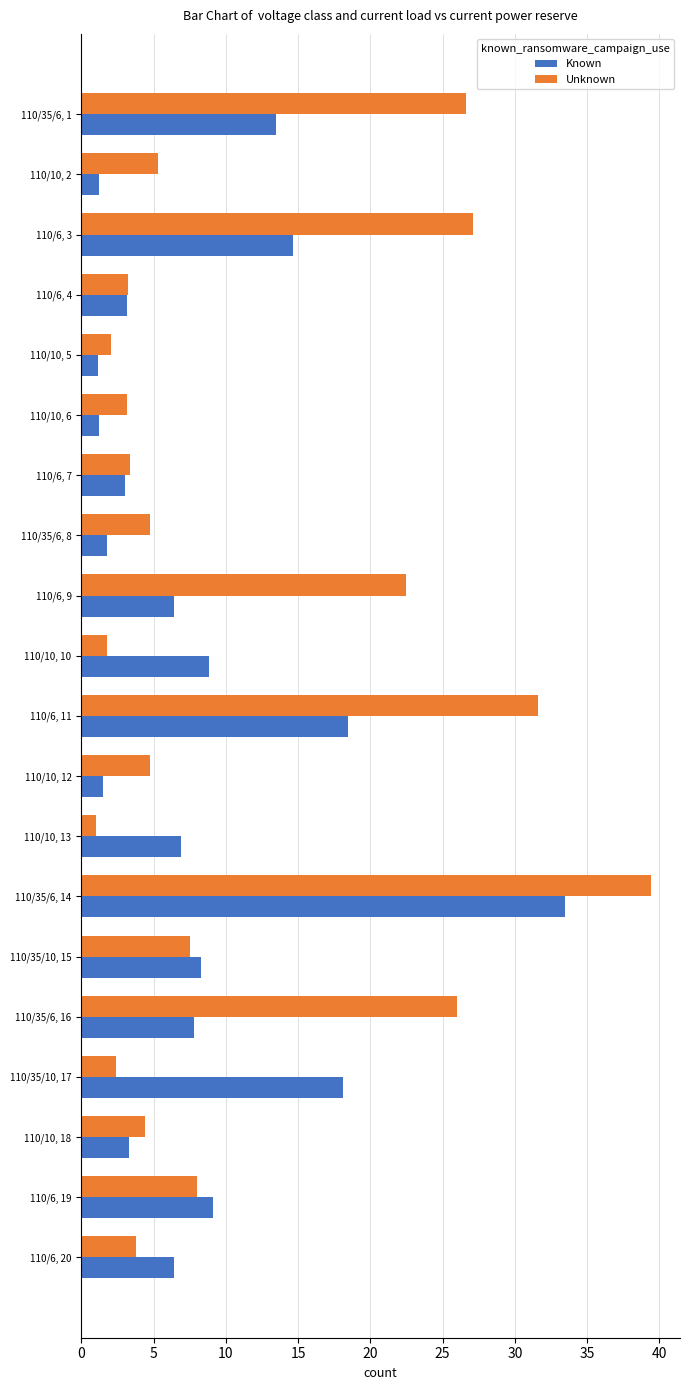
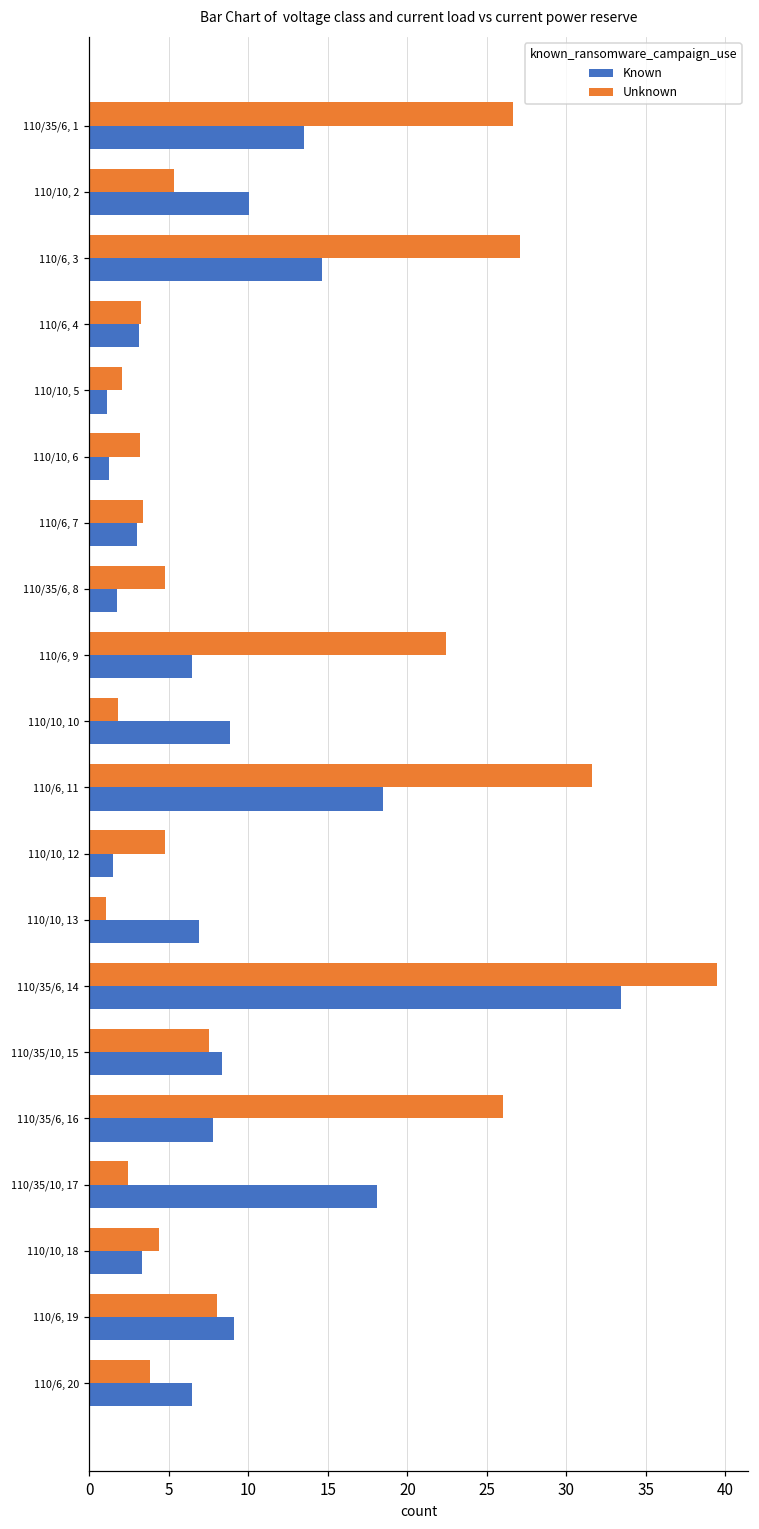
  {
    "Known": {
      "110/35/6, 1": 13.5,
-     "110/10, 2": 1.2,
+     "110/10, 2": 10.0,
      "110/6, 3": 14.6,
      "110/6, 4": 3.1,
      "110/10, 5": 1.1,
      "110/10, 6": 1.2,
      "110/6, 7": 3.0,
      "110/35/6, 8": 1.8,
      "110/6, 9": 6.4,
      "110/10, 10": 8.8,
      "110/6, 11": 18.5,
      "110/10, 12": 1.5,
      "110/10, 13": 6.9,
      "110/35/6, 14": 33.4,
      "110/35/10, 15": 8.3,
      "110/35/6, 16": 7.8,
      "110/35/10, 17": 18.1,
      "110/10, 18": 3.3,
      "110/6, 19": 9.1,
      "110/6, 20": 6.4
    },
    "Unknown": {
      "110/35/6, 1": 26.6,
      "110/10, 2": 5.3,
      "110/6, 3": 27.1,
      "110/6, 4": 3.2,
      "110/10, 5": 2.1,
      "110/10, 6": 3.2,
      "110/6, 7": 3.4,
      "110/35/6, 8": 4.8,
      "110/6, 9": 22.4,
      "110/10, 10": 1.8,
      "110/6, 11": 31.6,
      "110/10, 12": 4.8,
      "110/10, 13": 1.0,
      "110/35/6, 14": 39.4,
      "110/35/10, 15": 7.5,
      "110/35/6, 16": 26.0,
      "110/35/10, 17": 2.4,
      "110/10, 18": 4.4,
      "110/6, 19": 8.0,
      "110/6, 20": 3.8
    }
  }
